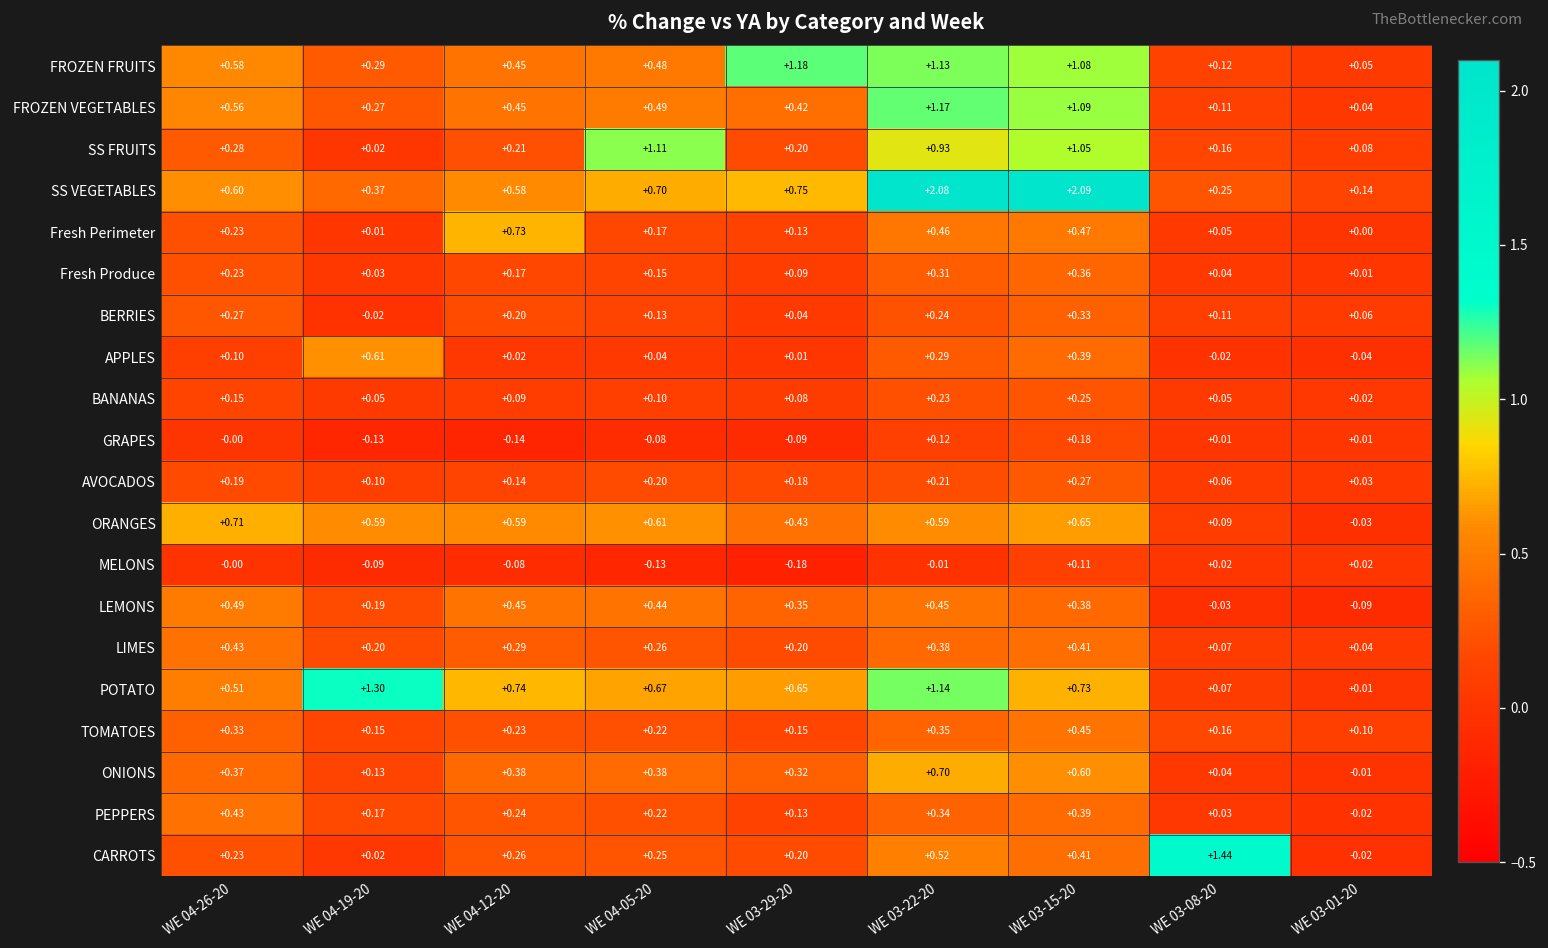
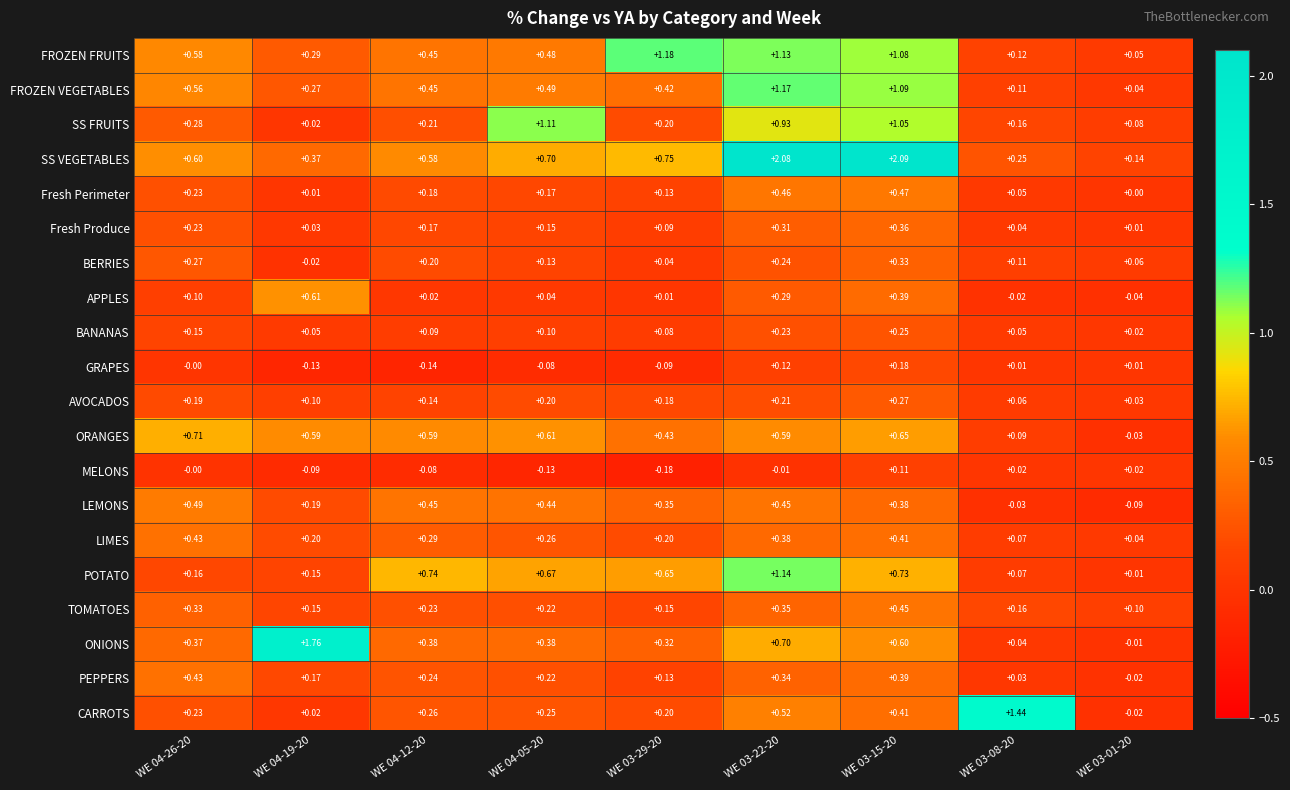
  {
    "FROZEN FRUITS": {
      "WE 04-26-20": "+0.58",
      "WE 04-19-20": "+0.29",
      "WE 04-12-20": "+0.45",
      "WE 04-05-20": "+0.48",
      "WE 03-29-20": "+1.18",
      "WE 03-22-20": "+1.13",
      "WE 03-15-20": "+1.08",
      "WE 03-08-20": "+0.12",
      "WE 03-01-20": "+0.05"
    },
    "FROZEN VEGETABLES": {
      "WE 04-26-20": "+0.56",
      "WE 04-19-20": "+0.27",
      "WE 04-12-20": "+0.45",
      "WE 04-05-20": "+0.49",
      "WE 03-29-20": "+0.42",
      "WE 03-22-20": "+1.17",
      "WE 03-15-20": "+1.09",
      "WE 03-08-20": "+0.11",
      "WE 03-01-20": "+0.04"
    },
    "SS FRUITS": {
      "WE 04-26-20": "+0.28",
      "WE 04-19-20": "+0.02",
      "WE 04-12-20": "+0.21",
      "WE 04-05-20": "+1.11",
      "WE 03-29-20": "+0.20",
      "WE 03-22-20": "+0.93",
      "WE 03-15-20": "+1.05",
      "WE 03-08-20": "+0.16",
      "WE 03-01-20": "+0.08"
    },
    "SS VEGETABLES": {
      "WE 04-26-20": "+0.60",
      "WE 04-19-20": "+0.37",
      "WE 04-12-20": "+0.58",
      "WE 04-05-20": "+0.70",
      "WE 03-29-20": "+0.75",
      "WE 03-22-20": "+2.08",
      "WE 03-15-20": "+2.09",
      "WE 03-08-20": "+0.25",
      "WE 03-01-20": "+0.14"
    },
    "Fresh Perimeter": {
      "WE 04-26-20": "+0.23",
      "WE 04-19-20": "+0.01",
-     "WE 04-12-20": "+0.73",
+     "WE 04-12-20": "+0.18",
      "WE 04-05-20": "+0.17",
      "WE 03-29-20": "+0.13",
      "WE 03-22-20": "+0.46",
      "WE 03-15-20": "+0.47",
      "WE 03-08-20": "+0.05",
      "WE 03-01-20": "+0.00"
    },
    "Fresh Produce": {
      "WE 04-26-20": "+0.23",
      "WE 04-19-20": "+0.03",
      "WE 04-12-20": "+0.17",
      "WE 04-05-20": "+0.15",
      "WE 03-29-20": "+0.09",
      "WE 03-22-20": "+0.31",
      "WE 03-15-20": "+0.36",
      "WE 03-08-20": "+0.04",
      "WE 03-01-20": "+0.01"
    },
    "BERRIES": {
      "WE 04-26-20": "+0.27",
      "WE 04-19-20": "-0.02",
      "WE 04-12-20": "+0.20",
      "WE 04-05-20": "+0.13",
      "WE 03-29-20": "+0.04",
      "WE 03-22-20": "+0.24",
      "WE 03-15-20": "+0.33",
      "WE 03-08-20": "+0.11",
      "WE 03-01-20": "+0.06"
    },
    "APPLES": {
      "WE 04-26-20": "+0.10",
      "WE 04-19-20": "+0.61",
      "WE 04-12-20": "+0.02",
      "WE 04-05-20": "+0.04",
      "WE 03-29-20": "+0.01",
      "WE 03-22-20": "+0.29",
      "WE 03-15-20": "+0.39",
      "WE 03-08-20": "-0.02",
      "WE 03-01-20": "-0.04"
    },
    "BANANAS": {
      "WE 04-26-20": "+0.15",
      "WE 04-19-20": "+0.05",
      "WE 04-12-20": "+0.09",
      "WE 04-05-20": "+0.10",
      "WE 03-29-20": "+0.08",
      "WE 03-22-20": "+0.23",
      "WE 03-15-20": "+0.25",
      "WE 03-08-20": "+0.05",
      "WE 03-01-20": "+0.02"
    },
    "GRAPES": {
      "WE 04-26-20": "-0.00",
      "WE 04-19-20": "-0.13",
      "WE 04-12-20": "-0.14",
      "WE 04-05-20": "-0.08",
      "WE 03-29-20": "-0.09",
      "WE 03-22-20": "+0.12",
      "WE 03-15-20": "+0.18",
      "WE 03-08-20": "+0.01",
      "WE 03-01-20": "+0.01"
    },
    "AVOCADOS": {
      "WE 04-26-20": "+0.19",
      "WE 04-19-20": "+0.10",
      "WE 04-12-20": "+0.14",
      "WE 04-05-20": "+0.20",
      "WE 03-29-20": "+0.18",
      "WE 03-22-20": "+0.21",
      "WE 03-15-20": "+0.27",
      "WE 03-08-20": "+0.06",
      "WE 03-01-20": "+0.03"
    },
    "ORANGES": {
      "WE 04-26-20": "+0.71",
      "WE 04-19-20": "+0.59",
      "WE 04-12-20": "+0.59",
      "WE 04-05-20": "+0.61",
      "WE 03-29-20": "+0.43",
      "WE 03-22-20": "+0.59",
      "WE 03-15-20": "+0.65",
      "WE 03-08-20": "+0.09",
      "WE 03-01-20": "-0.03"
    },
    "MELONS": {
      "WE 04-26-20": "-0.00",
      "WE 04-19-20": "-0.09",
      "WE 04-12-20": "-0.08",
      "WE 04-05-20": "-0.13",
      "WE 03-29-20": "-0.18",
      "WE 03-22-20": "-0.01",
      "WE 03-15-20": "+0.11",
      "WE 03-08-20": "+0.02",
      "WE 03-01-20": "+0.02"
    },
    "LEMONS": {
      "WE 04-26-20": "+0.49",
      "WE 04-19-20": "+0.19",
      "WE 04-12-20": "+0.45",
      "WE 04-05-20": "+0.44",
      "WE 03-29-20": "+0.35",
      "WE 03-22-20": "+0.45",
      "WE 03-15-20": "+0.38",
      "WE 03-08-20": "-0.03",
      "WE 03-01-20": "-0.09"
    },
    "LIMES": {
      "WE 04-26-20": "+0.43",
      "WE 04-19-20": "+0.20",
      "WE 04-12-20": "+0.29",
      "WE 04-05-20": "+0.26",
      "WE 03-29-20": "+0.20",
      "WE 03-22-20": "+0.38",
      "WE 03-15-20": "+0.41",
      "WE 03-08-20": "+0.07",
      "WE 03-01-20": "+0.04"
    },
    "POTATO": {
-     "WE 04-26-20": "+0.51",
-     "WE 04-19-20": "+1.30",
+     "WE 04-26-20": "+0.16",
+     "WE 04-19-20": "+0.15",
      "WE 04-12-20": "+0.74",
      "WE 04-05-20": "+0.67",
      "WE 03-29-20": "+0.65",
      "WE 03-22-20": "+1.14",
      "WE 03-15-20": "+0.73",
      "WE 03-08-20": "+0.07",
      "WE 03-01-20": "+0.01"
    },
    "TOMATOES": {
      "WE 04-26-20": "+0.33",
      "WE 04-19-20": "+0.15",
      "WE 04-12-20": "+0.23",
      "WE 04-05-20": "+0.22",
      "WE 03-29-20": "+0.15",
      "WE 03-22-20": "+0.35",
      "WE 03-15-20": "+0.45",
      "WE 03-08-20": "+0.16",
      "WE 03-01-20": "+0.10"
    },
    "ONIONS": {
      "WE 04-26-20": "+0.37",
-     "WE 04-19-20": "+0.13",
+     "WE 04-19-20": "+1.76",
      "WE 04-12-20": "+0.38",
      "WE 04-05-20": "+0.38",
      "WE 03-29-20": "+0.32",
      "WE 03-22-20": "+0.70",
      "WE 03-15-20": "+0.60",
      "WE 03-08-20": "+0.04",
      "WE 03-01-20": "-0.01"
    },
    "PEPPERS": {
      "WE 04-26-20": "+0.43",
      "WE 04-19-20": "+0.17",
      "WE 04-12-20": "+0.24",
      "WE 04-05-20": "+0.22",
      "WE 03-29-20": "+0.13",
      "WE 03-22-20": "+0.34",
      "WE 03-15-20": "+0.39",
      "WE 03-08-20": "+0.03",
      "WE 03-01-20": "-0.02"
    },
    "CARROTS": {
      "WE 04-26-20": "+0.23",
      "WE 04-19-20": "+0.02",
      "WE 04-12-20": "+0.26",
      "WE 04-05-20": "+0.25",
      "WE 03-29-20": "+0.20",
      "WE 03-22-20": "+0.52",
      "WE 03-15-20": "+0.41",
      "WE 03-08-20": "+1.44",
      "WE 03-01-20": "-0.02"
    }
  }
